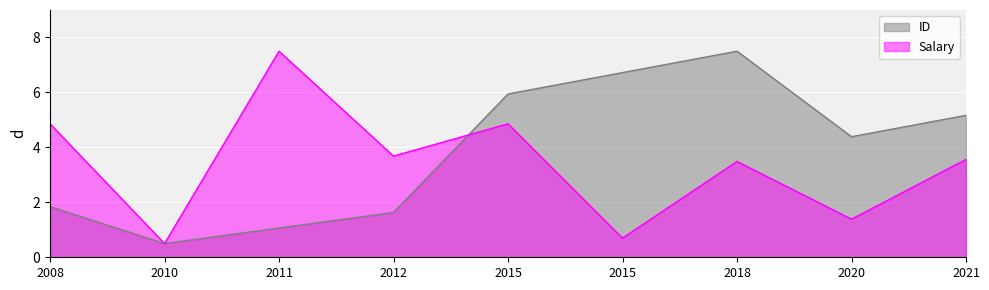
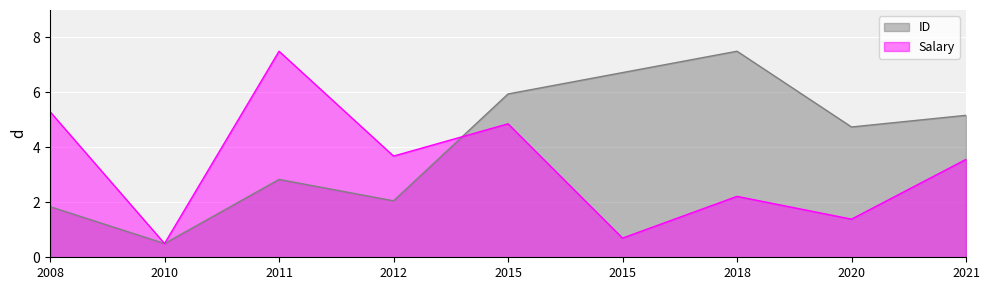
  {
    "ID": {
      "2008": 1.8,
-     "2011": 1.1,
-     "2012": 1.6,
+     "2011": 2.8,
+     "2012": 2.1,
      "2018": 7.5,
-     "2020": 4.4,
+     "2020": 4.7,
      "2021": 5.2
    },
    "Salary": {
-     "2008": 4.9,
+     "2008": 5.3,
      "2011": 7.5,
      "2012": 3.7,
-     "2018": 3.5,
+     "2018": 2.2,
      "2020": 1.4,
      "2021": 3.6
    }
  }
